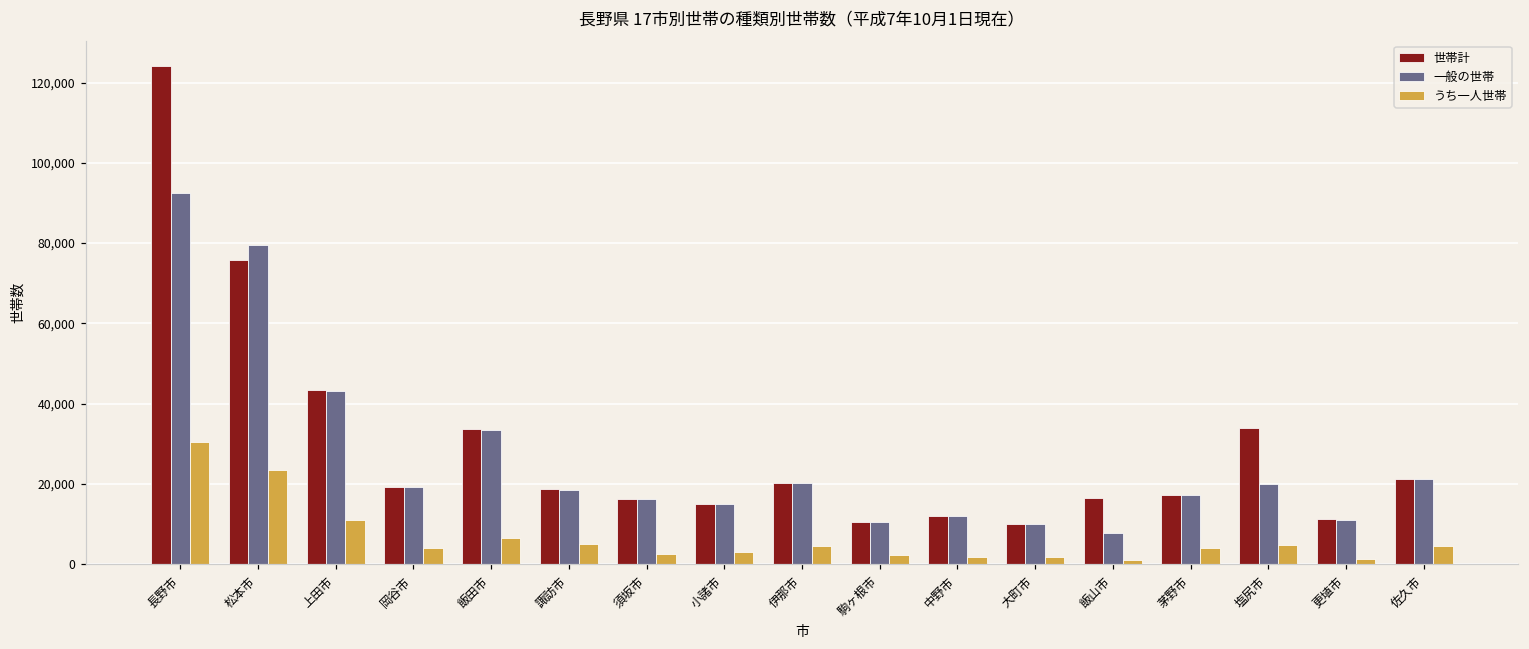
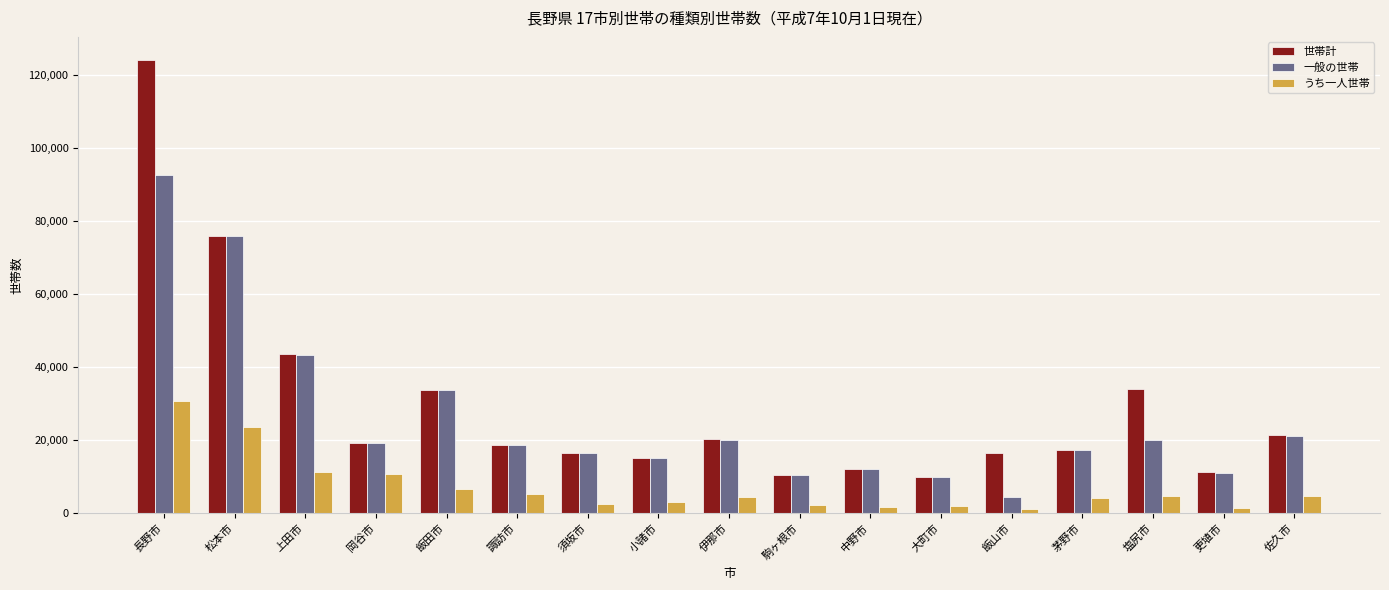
  {
    "世帯計": {
      "長野市": "124,000",
      "松本市": "76,000",
      "上田市": "43,000",
      "岡谷市": "19,000",
      "飯田市": "34,000",
      "諏訪市": "19,000",
      "須坂市": "16,000",
      "小諸市": "15,000",
      "伊那市": "20,000",
      "駒ヶ根市": "10,000",
      "中野市": "12,000",
      "大町市": "10,000",
      "飯山市": "17,000",
      "茅野市": "17,000",
      "塩尻市": "34,000",
      "更埴市": "11,000",
      "佐久市": "21,000"
    },
    "一般の世帯": {
      "長野市": "93,000",
-     "松本市": "79,000",
+     "松本市": "76,000",
      "上田市": "43,000",
      "岡谷市": "19,000",
      "飯田市": "34,000",
      "諏訪市": "19,000",
      "須坂市": "16,000",
      "小諸市": "15,000",
      "伊那市": "20,000",
      "駒ヶ根市": "10,000",
      "中野市": "12,000",
      "大町市": "10,000",
-     "飯山市": "8,000",
+     "飯山市": "4,000",
      "茅野市": "17,000",
      "塩尻市": "20,000",
      "更埴市": "11,000",
      "佐久市": "21,000"
    },
    "うち一人世帯": {
      "長野市": "31,000",
      "松本市": "23,000",
      "上田市": "11,000",
-     "岡谷市": "4,000",
+     "岡谷市": "11,000",
      "飯田市": "7,000",
      "諏訪市": "5,000",
      "須坂市": "2,000",
      "小諸市": "3,000",
      "伊那市": "4,000",
      "駒ヶ根市": "2,000",
      "中野市": "2,000",
      "大町市": "2,000",
      "飯山市": "1,000",
      "茅野市": "4,000",
      "塩尻市": "5,000",
      "更埴市": "1,000",
      "佐久市": "5,000"
    }
  }
